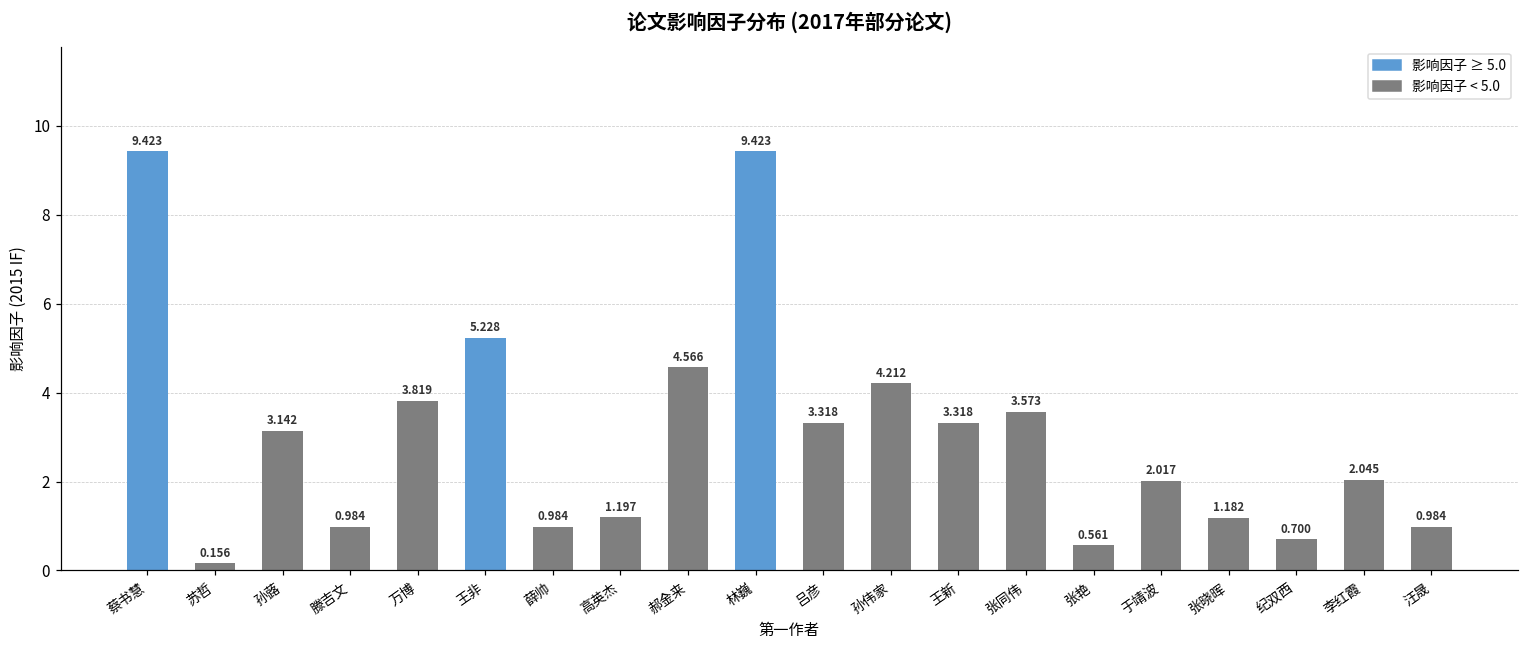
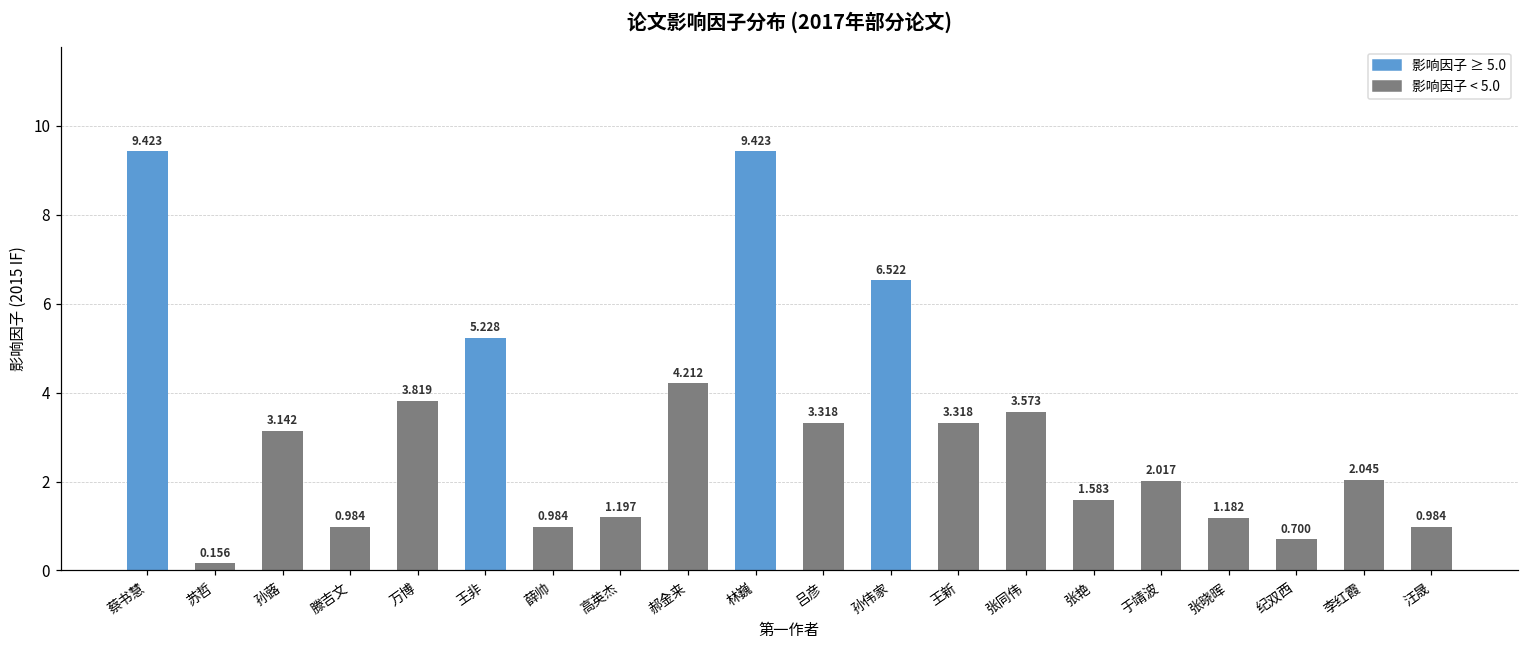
  {
    "蔡书慧": 9.423,
    "苏哲": 0.156,
    "孙蕗": 3.142,
    "滕吉文": 0.984,
    "万博": 3.819,
    "王非": 5.228,
    "薛帅": 0.984,
    "高英杰": 1.197,
-   "郝金来": 4.566,
+   "郝金来": 4.212,
    "林巍": 9.423,
    "吕彦": 3.318,
-   "孙伟家": 4.212,
+   "孙伟家": 6.522,
    "王新": 3.318,
    "张同伟": 3.573,
-   "张艳": 0.561,
+   "张艳": 1.583,
    "于靖波": 2.017,
    "张晓晖": 1.182,
    "纪双西": 0.700,
    "李红霞": 2.045,
    "汪晟": 0.984
  }
